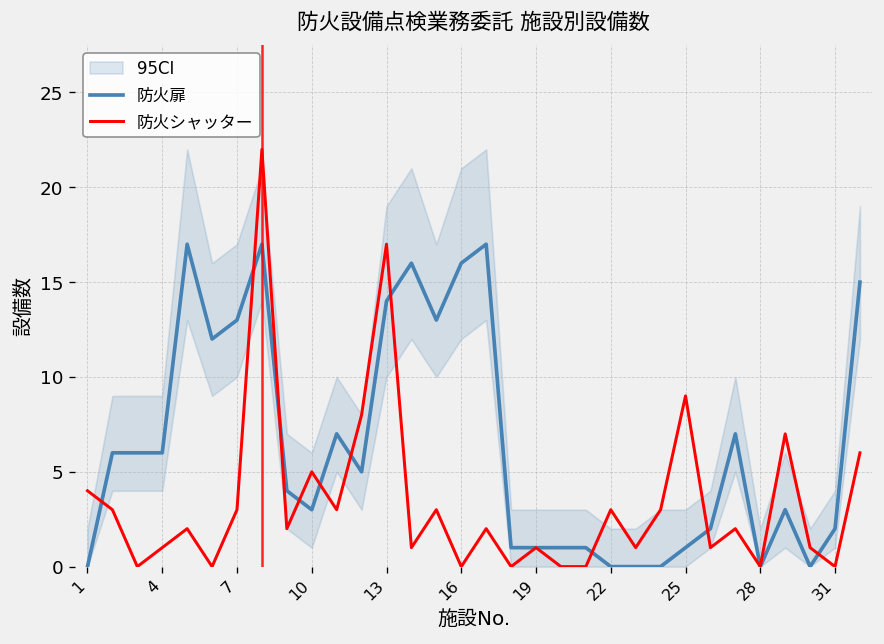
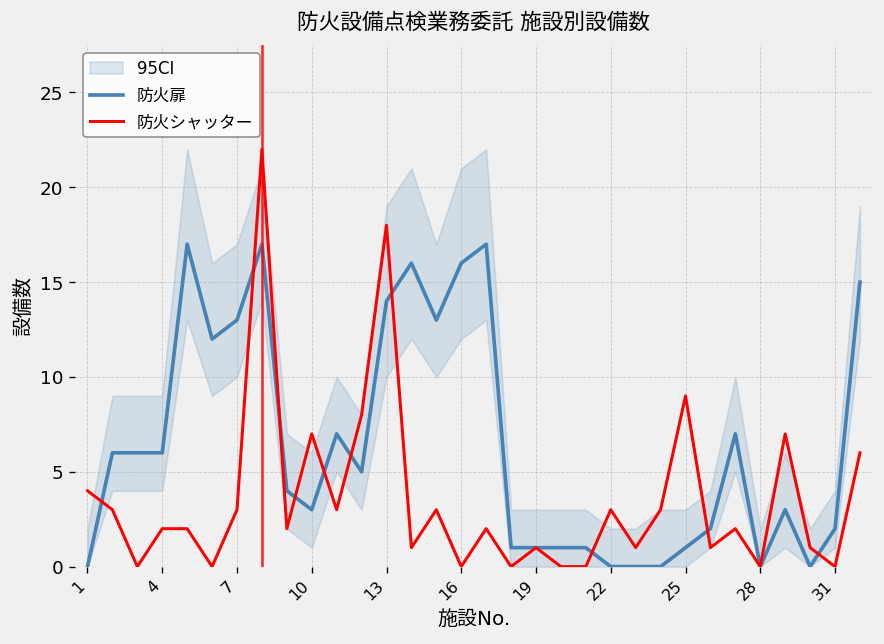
  {
    "防火シャッター": {
      "1": 4,
-     "4": 1,
+     "4": 2,
      "7": 3,
-     "10": 5,
-     "13": 17,
+     "10": 7,
+     "13": 18,
      "16": 0,
      "22": 3,
      "25": 9,
      "31": 0
    }
  }
